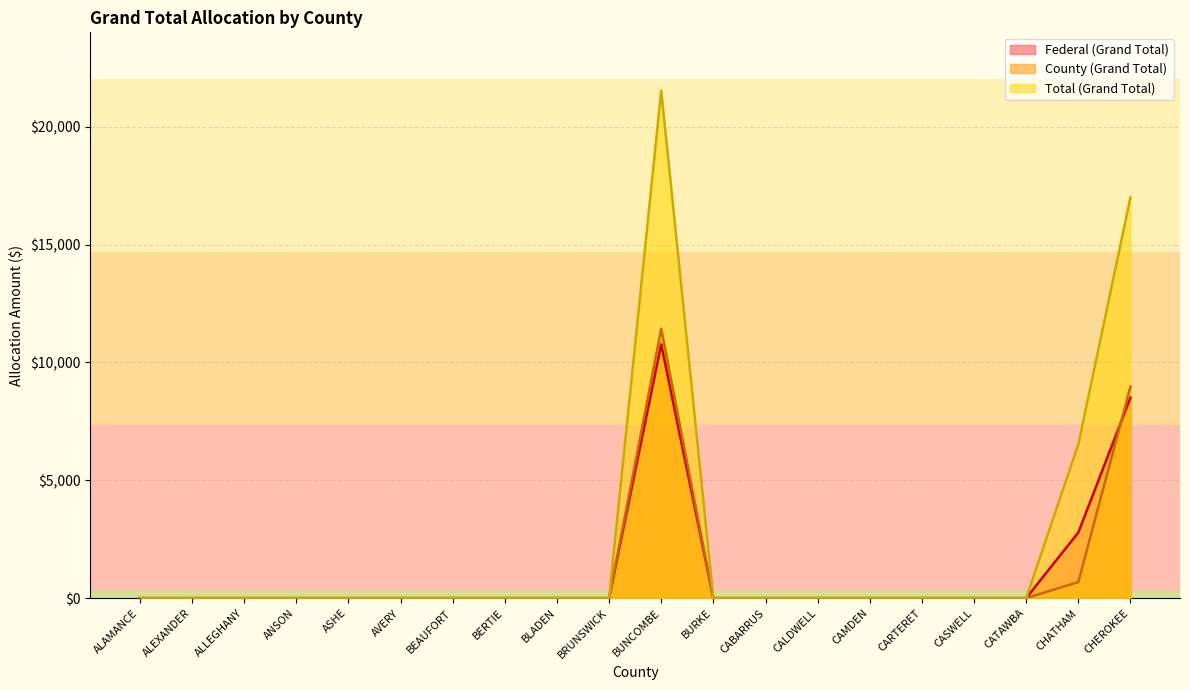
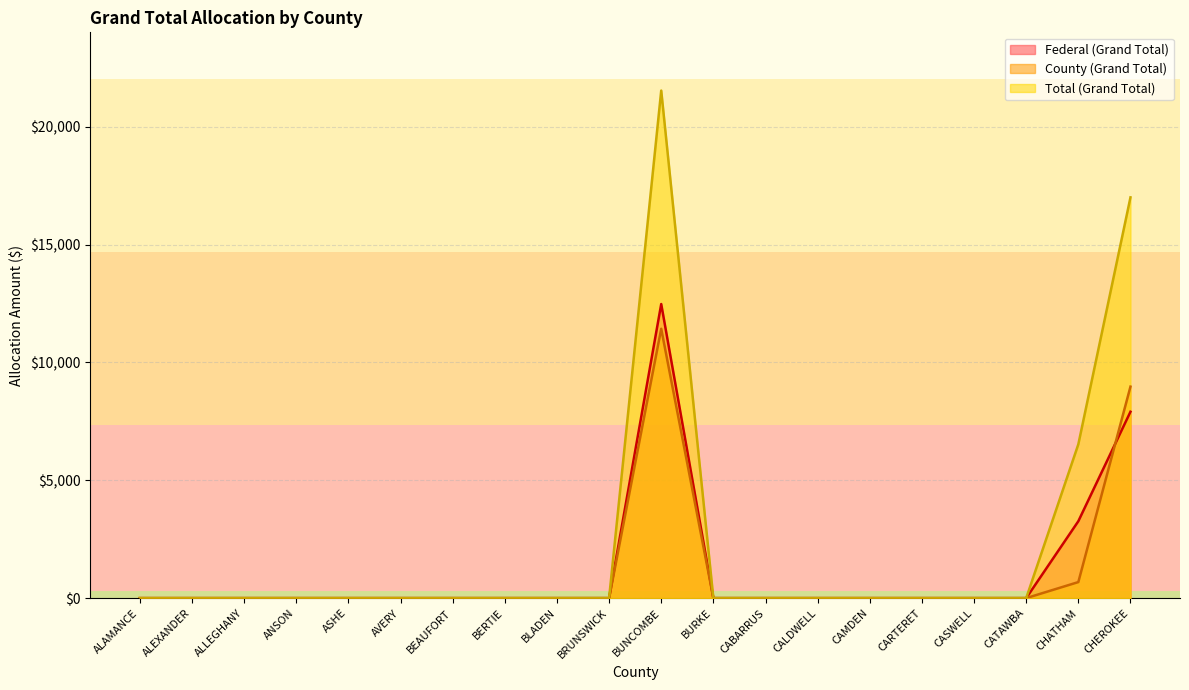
  {
    "Federal (Grand Total)": {
-     "BUNCOMBE": "$10,800",
-     "CHATHAM": "$2,800",
-     "CHEROKEE": "$8,500"
+     "BUNCOMBE": "$12,500",
+     "CHATHAM": "$3,300",
+     "CHEROKEE": "$7,900"
    }
  }
